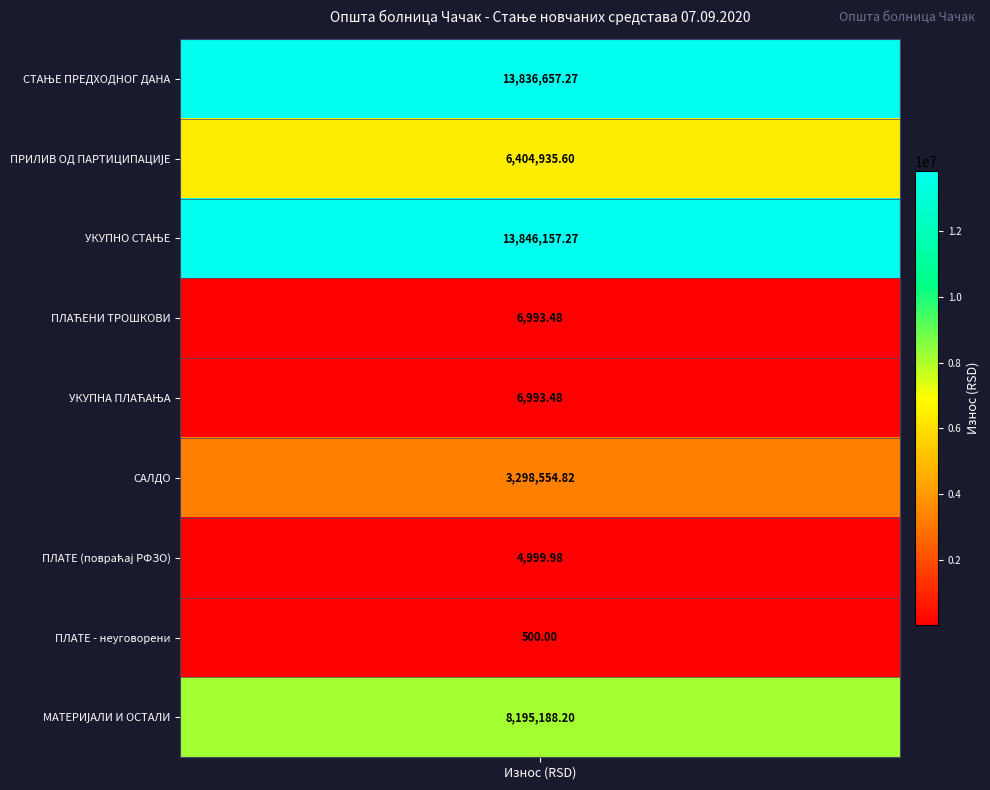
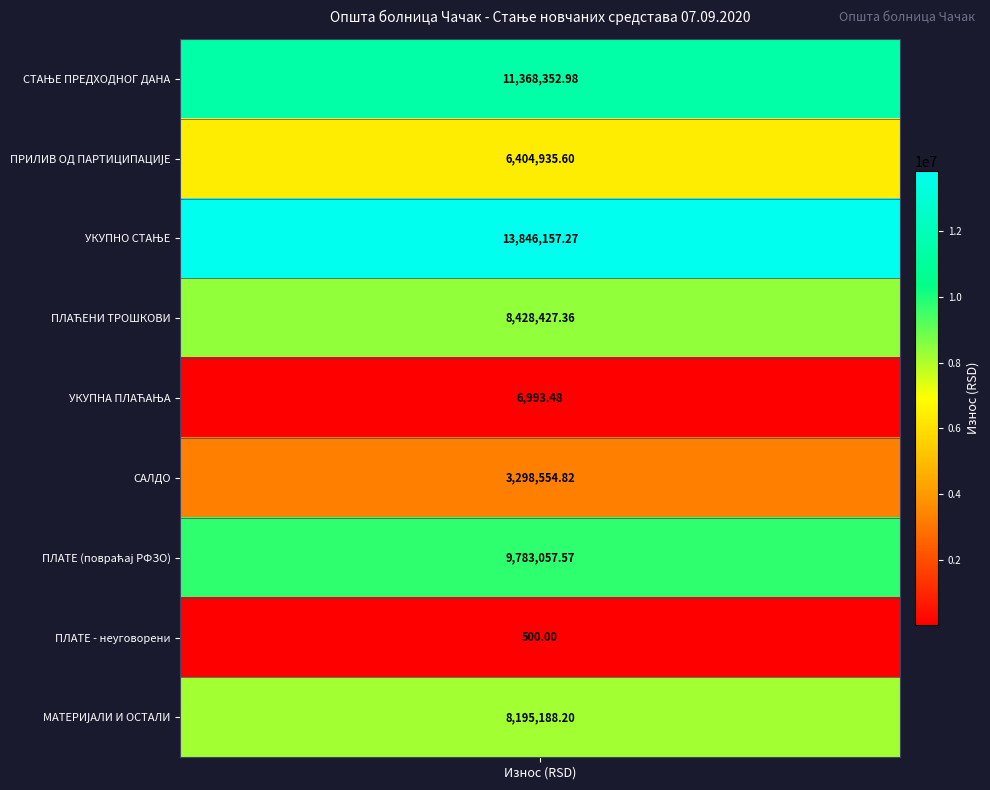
  {
    "СТАЊЕ ПРЕДХОДНОГ ДАНА": {
-     "Износ (RSD)": "13,836,657.27"
+     "Износ (RSD)": "11,368,352.98"
    },
    "ПРИЛИВ ОД ПАРТИЦИПАЦИЈЕ": {
      "Износ (RSD)": "6,404,935.60"
    },
    "УКУПНО СТАЊЕ": {
      "Износ (RSD)": "13,846,157.27"
    },
    "ПЛАЋЕНИ ТРОШКОВИ": {
-     "Износ (RSD)": "6,993.48"
+     "Износ (RSD)": "8,428,427.36"
    },
    "УКУПНА ПЛАЋАЊА": {
      "Износ (RSD)": "6,993.48"
    },
    "САЛДО": {
      "Износ (RSD)": "3,298,554.82"
    },
    "ПЛАТЕ (повраћај РФЗО)": {
-     "Износ (RSD)": "4,999.98"
+     "Износ (RSD)": "9,783,057.57"
    },
    "ПЛАТЕ - неуговорени": {
      "Износ (RSD)": "500.00"
    },
    "МАТЕРИЈАЛИ И ОСТАЛИ": {
      "Износ (RSD)": "8,195,188.20"
    }
  }
